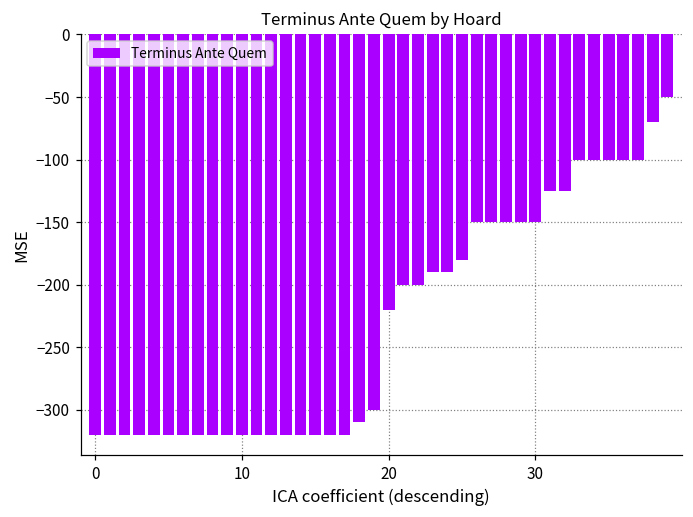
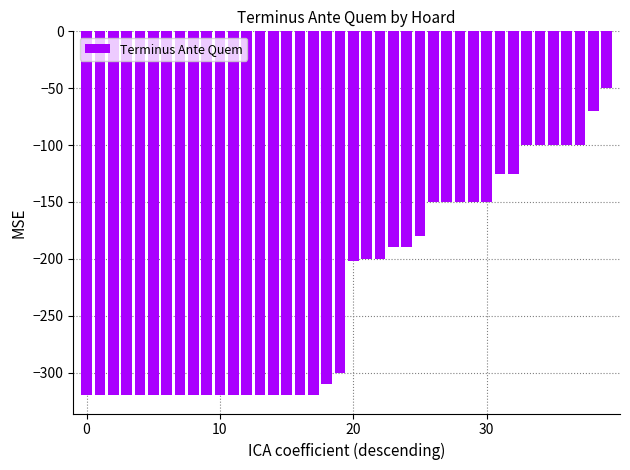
  {
    "0": -320,
    "10": -320,
-   "20": -220,
+   "20": -202,
    "30": -150
  }
